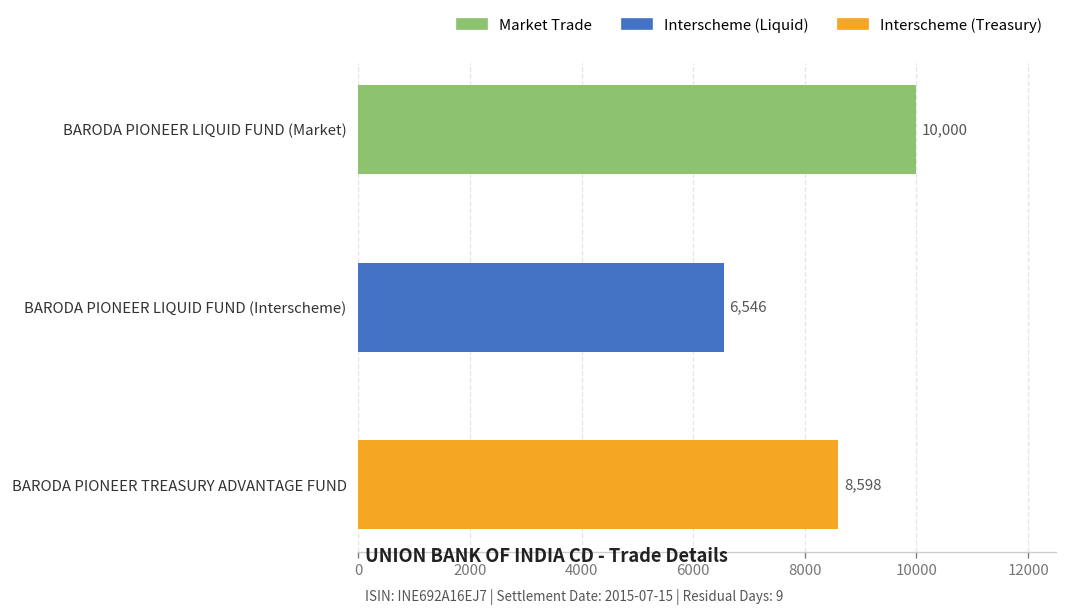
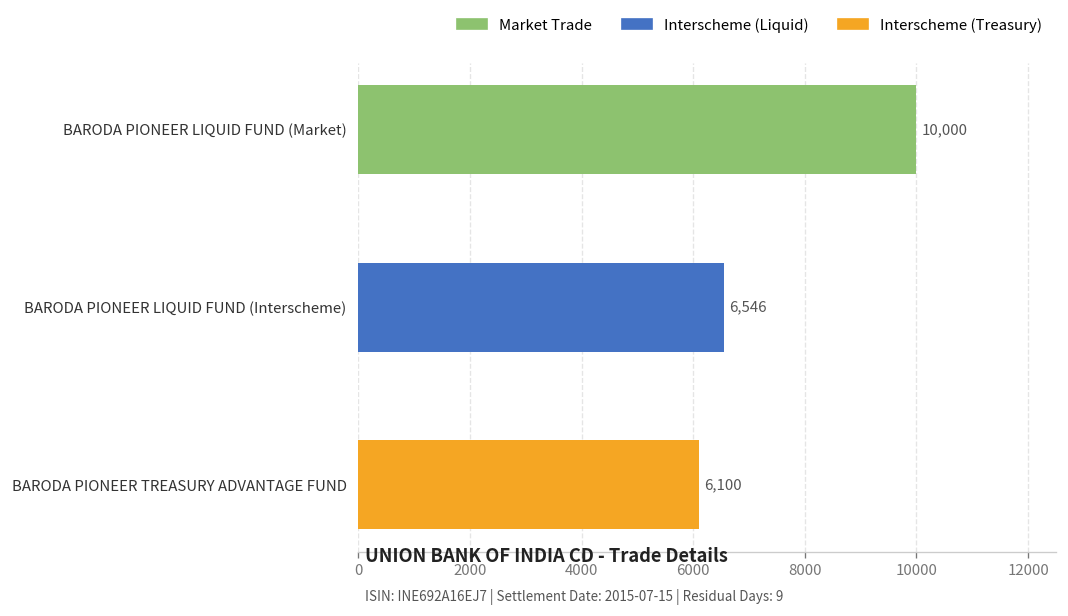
  {
    "BARODA PIONEER LIQUID FUND (Market)": "10,000",
    "BARODA PIONEER LIQUID FUND (Interscheme)": "6,546",
-   "BARODA PIONEER TREASURY ADVANTAGE FUND": "8,598"
+   "BARODA PIONEER TREASURY ADVANTAGE FUND": "6,100"
  }
